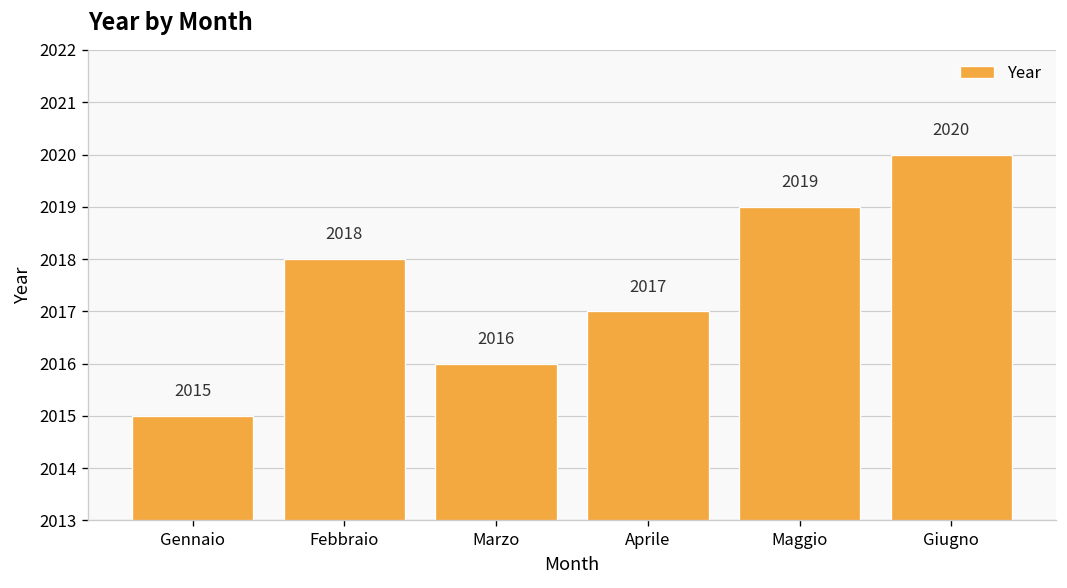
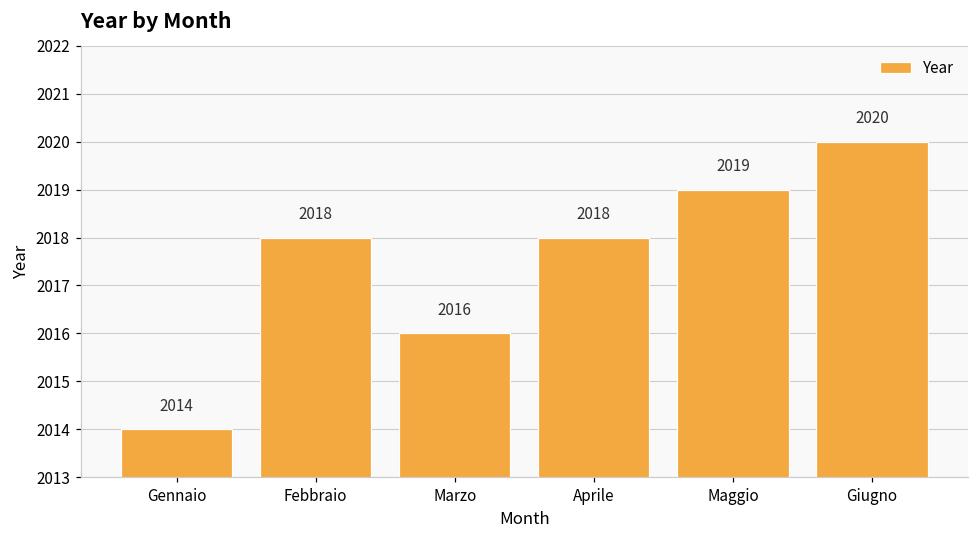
  {
-   "Gennaio": 2015,
+   "Gennaio": 2014,
    "Febbraio": 2018,
    "Marzo": 2016,
-   "Aprile": 2017,
+   "Aprile": 2018,
    "Maggio": 2019,
    "Giugno": 2020
  }
